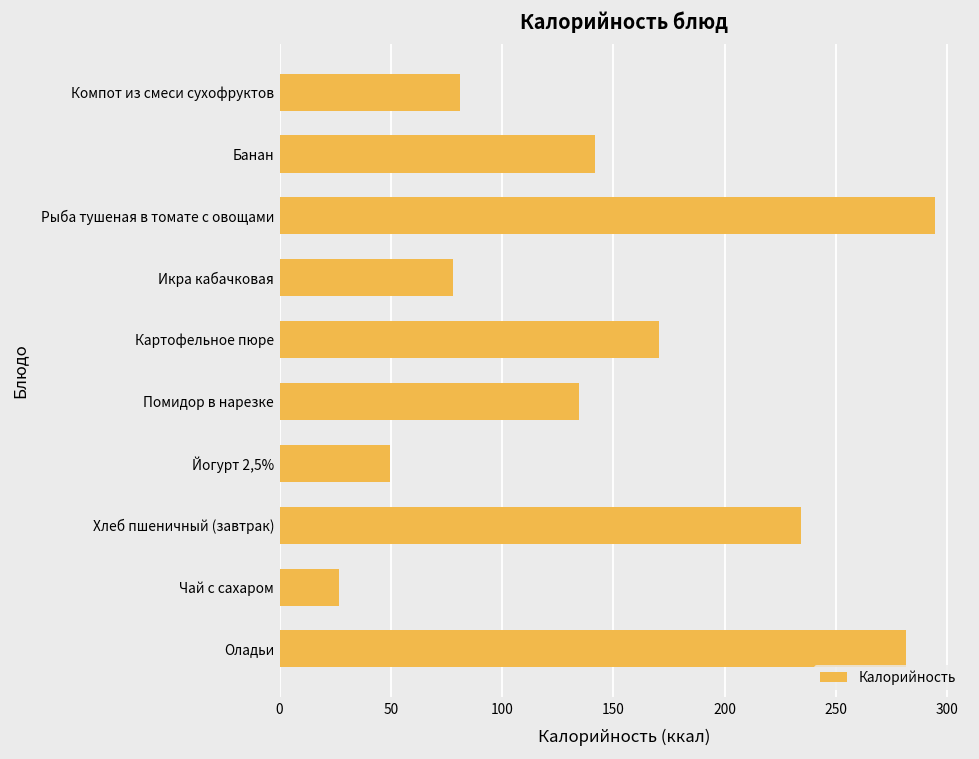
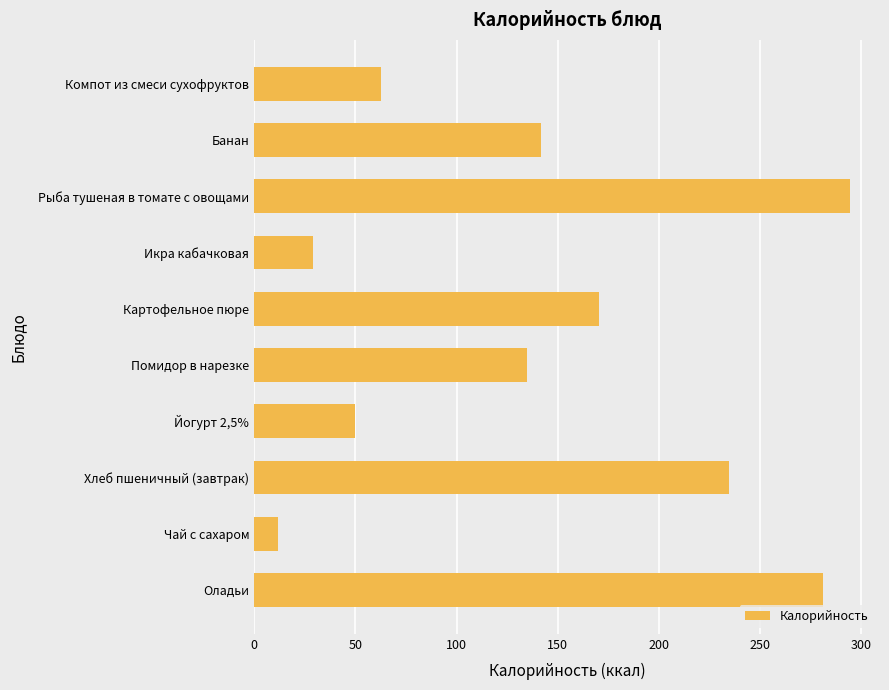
  {
-   "Компот из смеси сухофруктов": 81,
+   "Компот из смеси сухофруктов": 63,
    "Банан": 142,
    "Рыба тушеная в томате с овощами": 295,
-   "Икра кабачковая": 78,
+   "Икра кабачковая": 29,
    "Картофельное пюре": 171,
    "Помидор в нарезке": 135,
    "Йогурт 2,5%": 50,
    "Хлеб пшеничный (завтрак)": 234,
-   "Чай с сахаром": 27,
+   "Чай с сахаром": 12,
    "Оладьи": 281
  }
